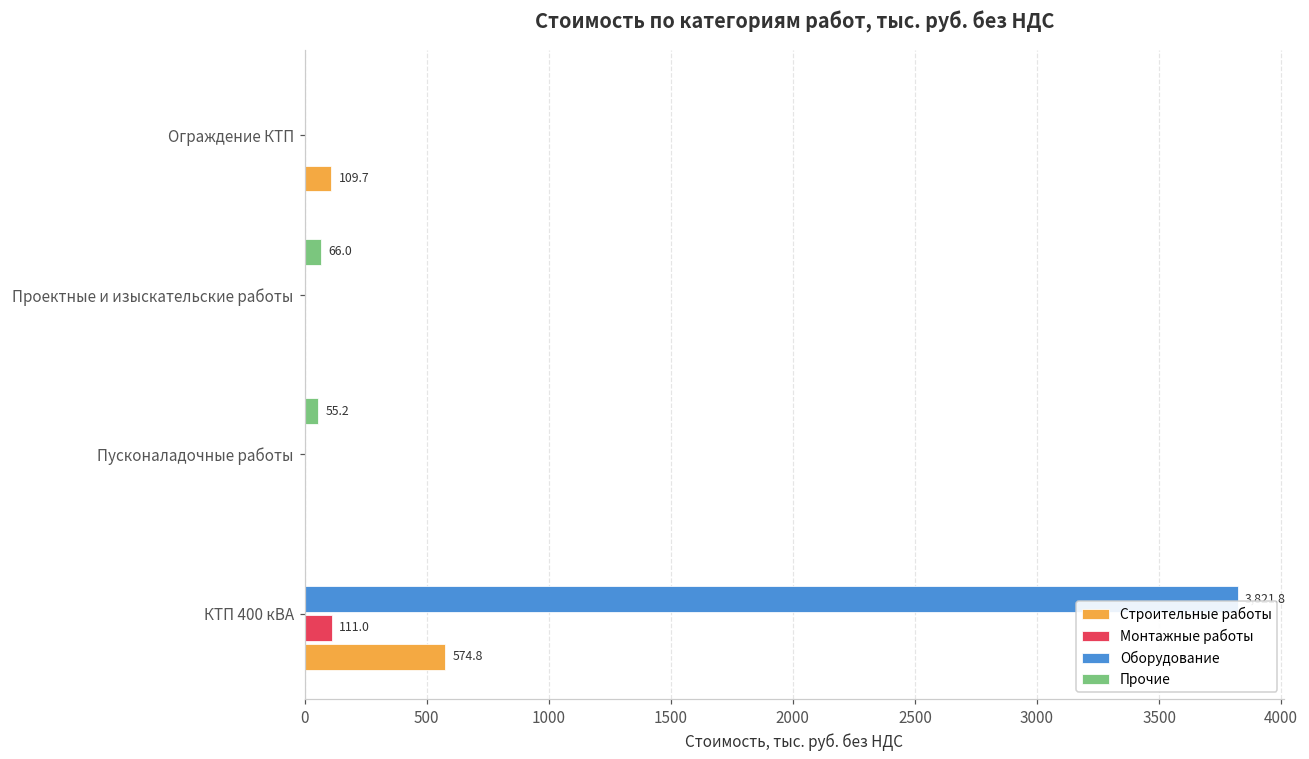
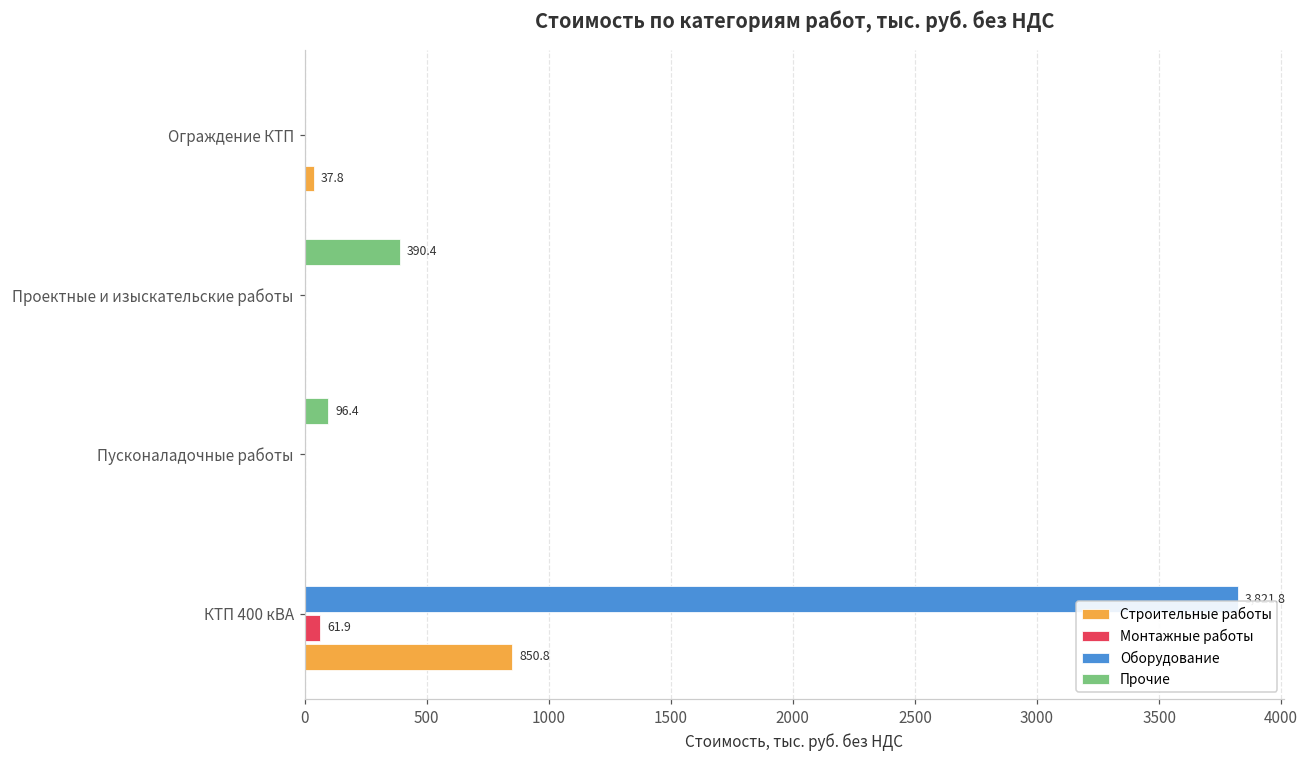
  {
    "Строительные работы": {
-     "Ограждение КТП": 109.7,
-     "КТП 400 кВА": 574.8
+     "Ограждение КТП": 37.8,
+     "КТП 400 кВА": 850.8
    },
    "Монтажные работы": {
-     "КТП 400 кВА": 111.0
+     "КТП 400 кВА": 61.9
    },
    "Оборудование": {
      "Ограждение КТП": 0,
      "Проектные и изыскательские работы": 0,
      "Пусконаладочные работы": 0
    },
    "Прочие": {
-     "Проектные и изыскательские работы": 66.0,
-     "Пусконаладочные работы": 55.2
+     "Проектные и изыскательские работы": 390.4,
+     "Пусконаладочные работы": 96.4
    }
  }
